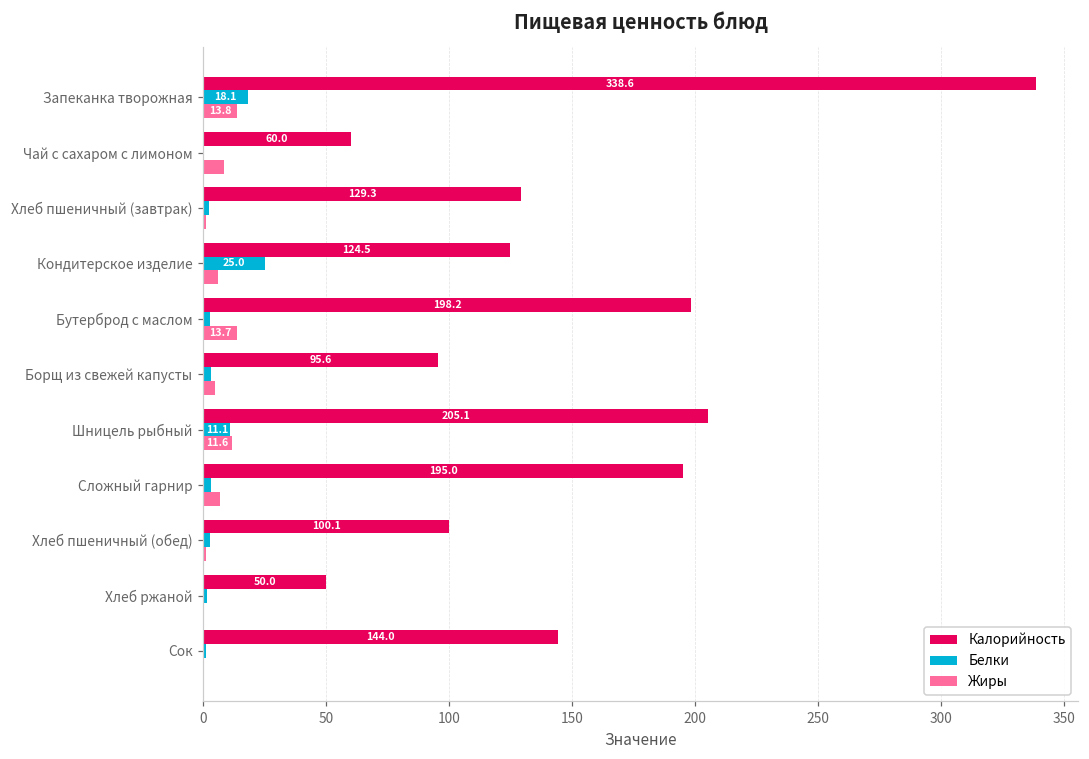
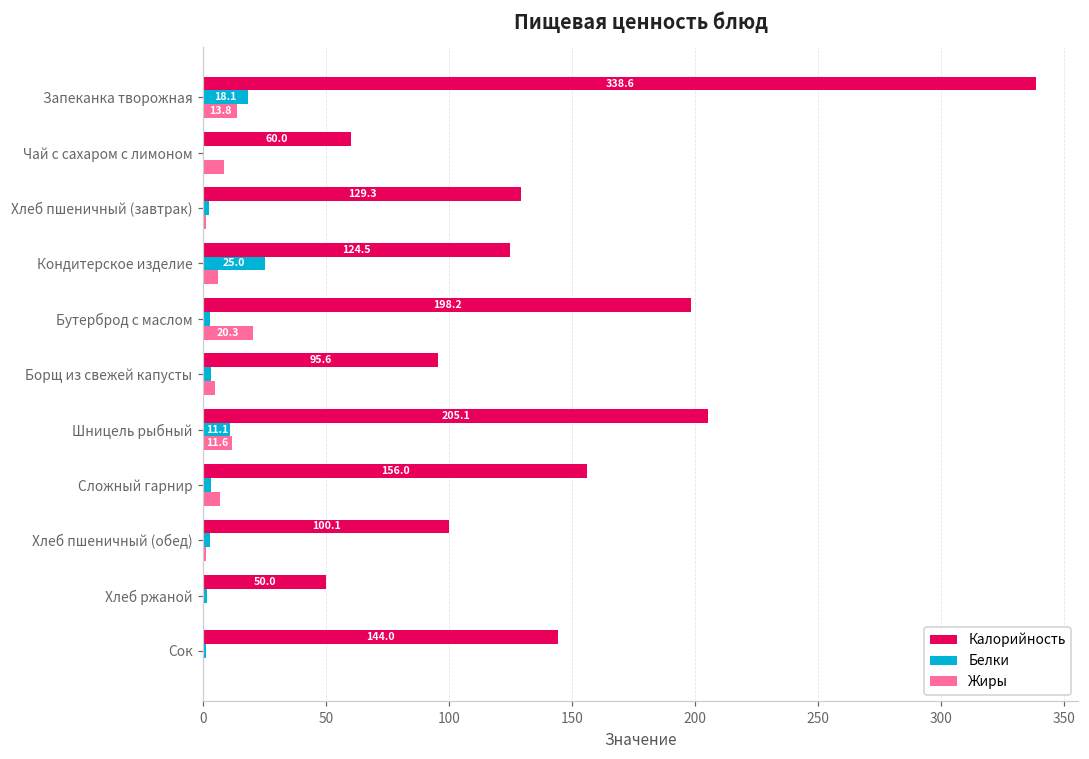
  {
    "Калорийность": {
      "Запеканка творожная": 338.6,
      "Чай с сахаром с лимоном": 60.0,
      "Хлеб пшеничный (завтрак)": 129.3,
      "Кондитерское изделие": 124.5,
      "Бутерброд с маслом": 198.2,
      "Борщ из свежей капусты": 95.6,
      "Шницель рыбный": 205.1,
-     "Сложный гарнир": 195.0,
+     "Сложный гарнир": 156.0,
      "Хлеб пшеничный (обед)": 100.1,
      "Хлеб ржаной": 50.0,
      "Сок": 144.0
    },
    "Белки": {
      "Запеканка творожная": 18.1,
      "Кондитерское изделие": 25.0,
      "Шницель рыбный": 11.1
    },
    "Жиры": {
      "Запеканка творожная": 13.8,
-     "Бутерброд с маслом": 13.7,
+     "Бутерброд с маслом": 20.3,
      "Шницель рыбный": 11.6
    }
  }
